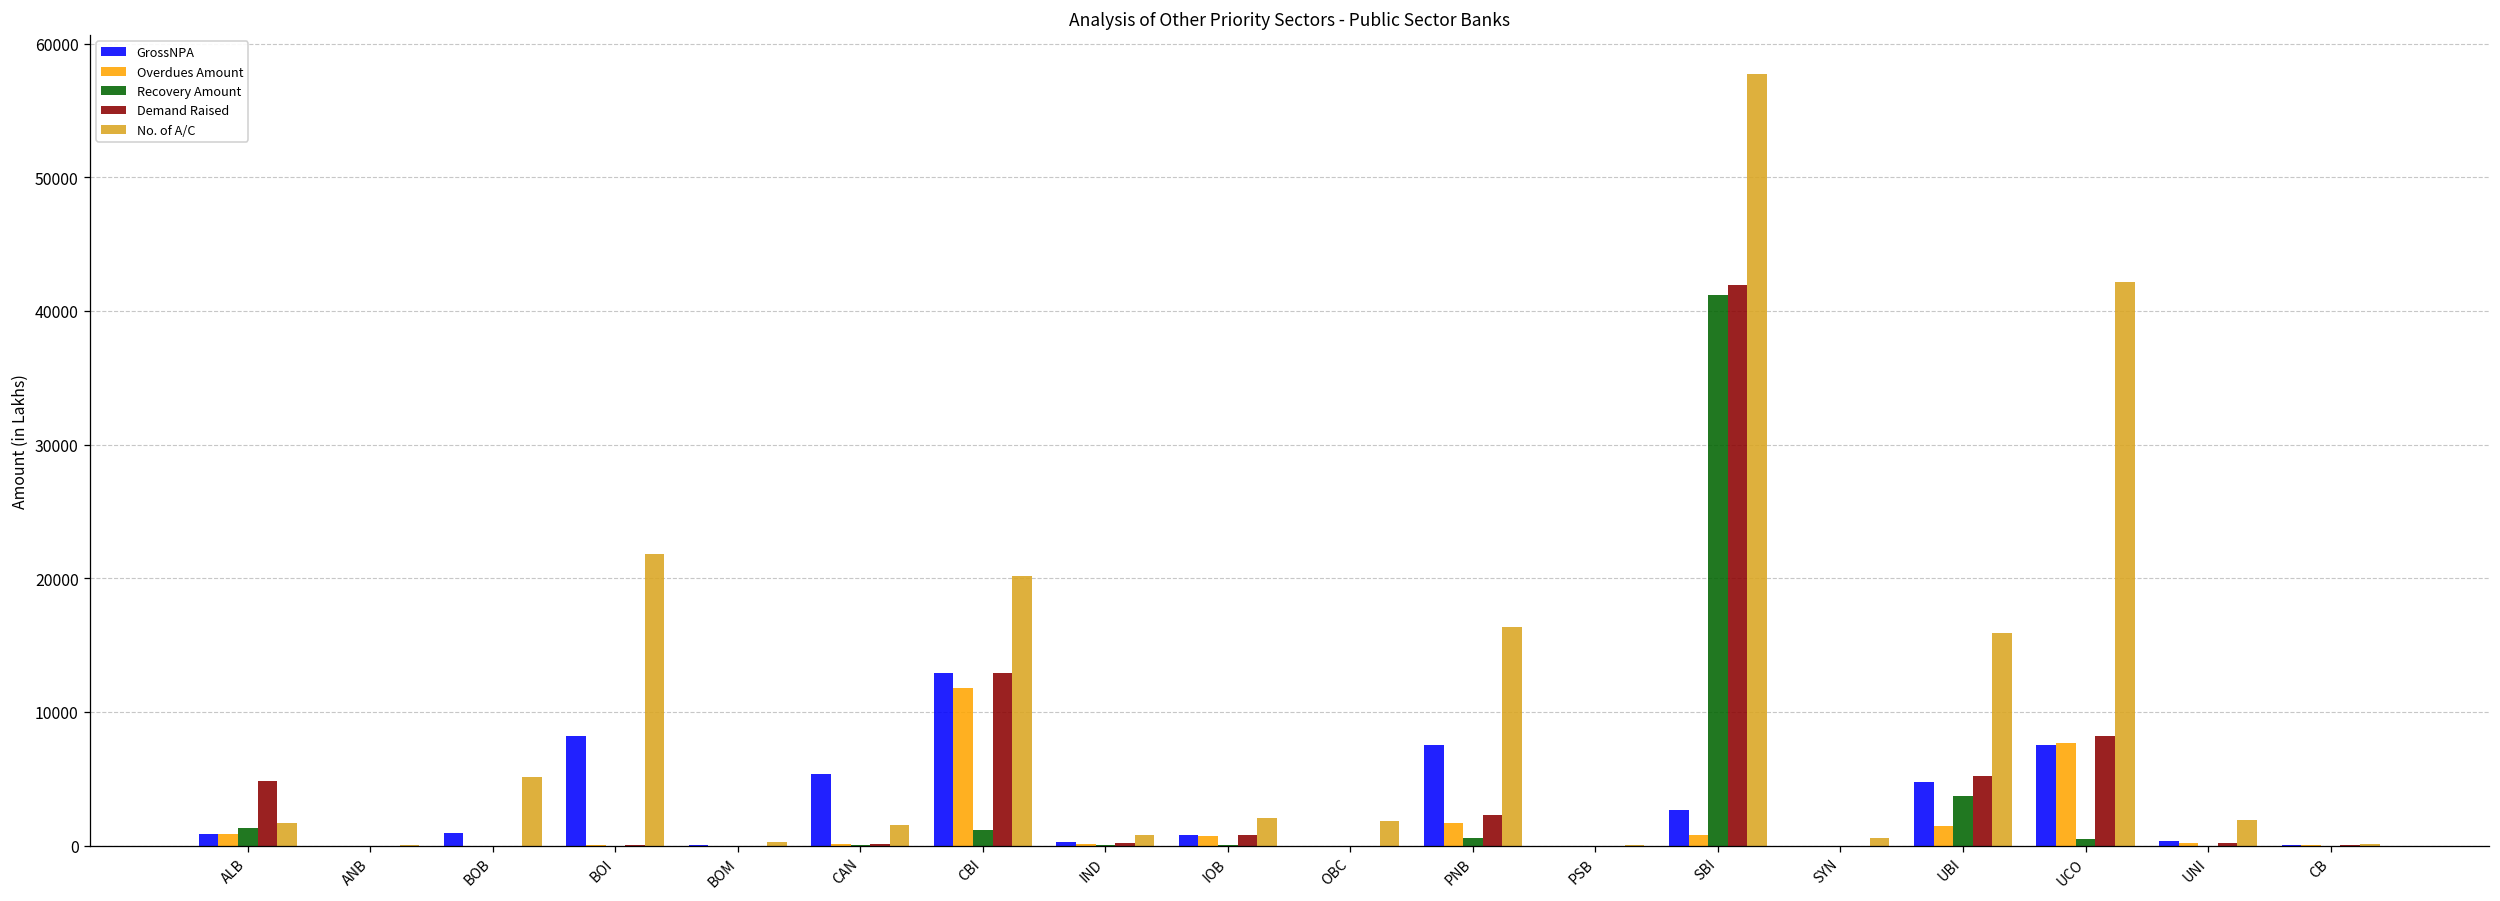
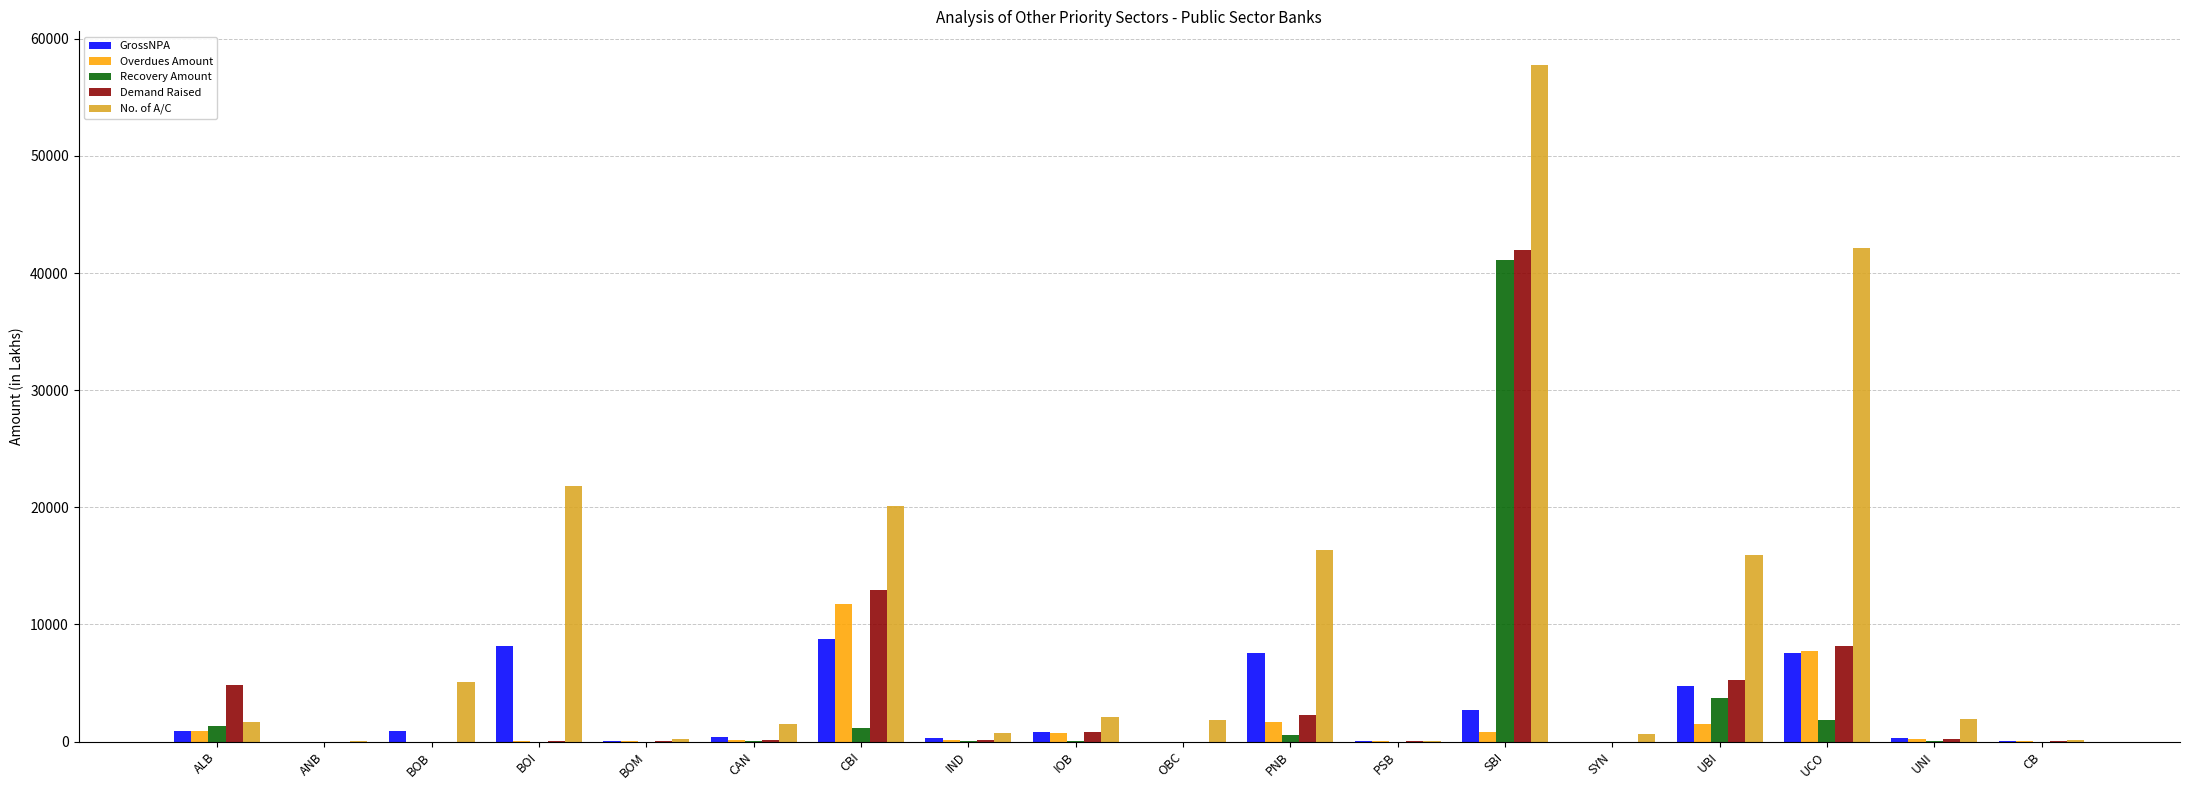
  {
    "GrossNPA": {
      "ALB": 900,
      "ANB": 0,
      "BOB": 900,
      "BOI": 8200,
-     "CAN": 5400,
-     "CBI": 12900,
+     "CAN": 300,
+     "CBI": 8800,
      "IND": 300,
      "IOB": 800,
      "OBC": 0,
      "PNB": 7500,
      "SBI": 2700,
      "SYN": 0,
      "UBI": 4800,
      "UCO": 7500,
      "UNI": 300
    },
    "Recovery Amount": {
      "ALB": 1300,
      "ANB": 0,
      "BOB": 0,
      "BOI": 0,
      "CBI": 1100,
      "OBC": 0,
      "PNB": 600,
      "PSB": 0,
      "SBI": 41200,
      "SYN": 0,
      "UBI": 3700,
-     "UCO": 500,
+     "UCO": 1900,
      "CB": 0
    },
    "Demand Raised": {
      "ALB": 4900,
      "ANB": 0,
      "BOB": 0,
      "CBI": 12900,
      "IOB": 800,
      "OBC": 0,
      "PNB": 2300,
      "SBI": 41900,
      "SYN": 0,
      "UBI": 5200,
      "UCO": 8200,
      "UNI": 200
    }
  }
